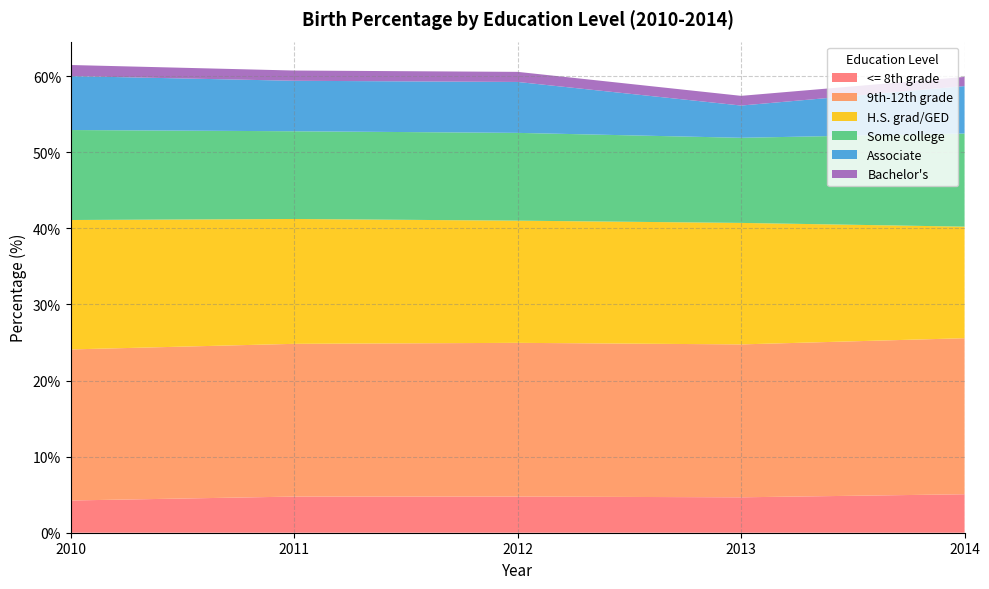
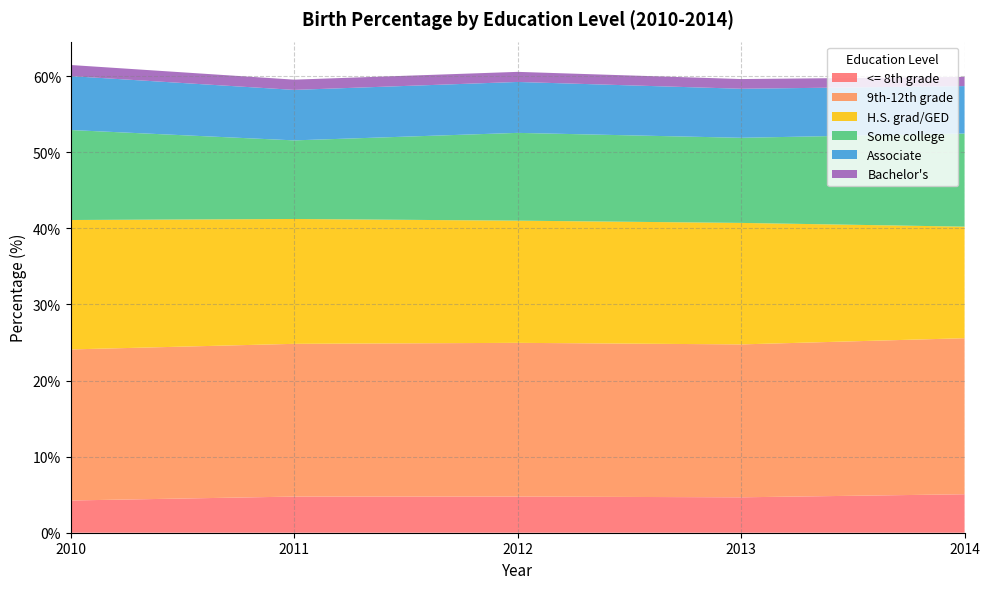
  {
    "H.S. grad/GED": {
      "2010": "17%",
      "2011": "16%",
      "2012": "16%",
      "2013": "16%",
      "2014": "15%"
    },
    "Some college": {
      "2010": "12%",
-     "2011": "12%",
+     "2011": "10%",
      "2012": "12%",
      "2013": "11%",
      "2014": "12%"
    },
    "Associate": {
      "2010": "7%",
      "2011": "7%",
      "2012": "7%",
-     "2013": "4%",
+     "2013": "6%",
      "2014": "6%"
    },
    "Bachelor's": {
      "2010": "1%",
      "2011": "1%",
      "2012": "1%",
      "2013": "1%",
      "2014": "1%"
    }
  }
